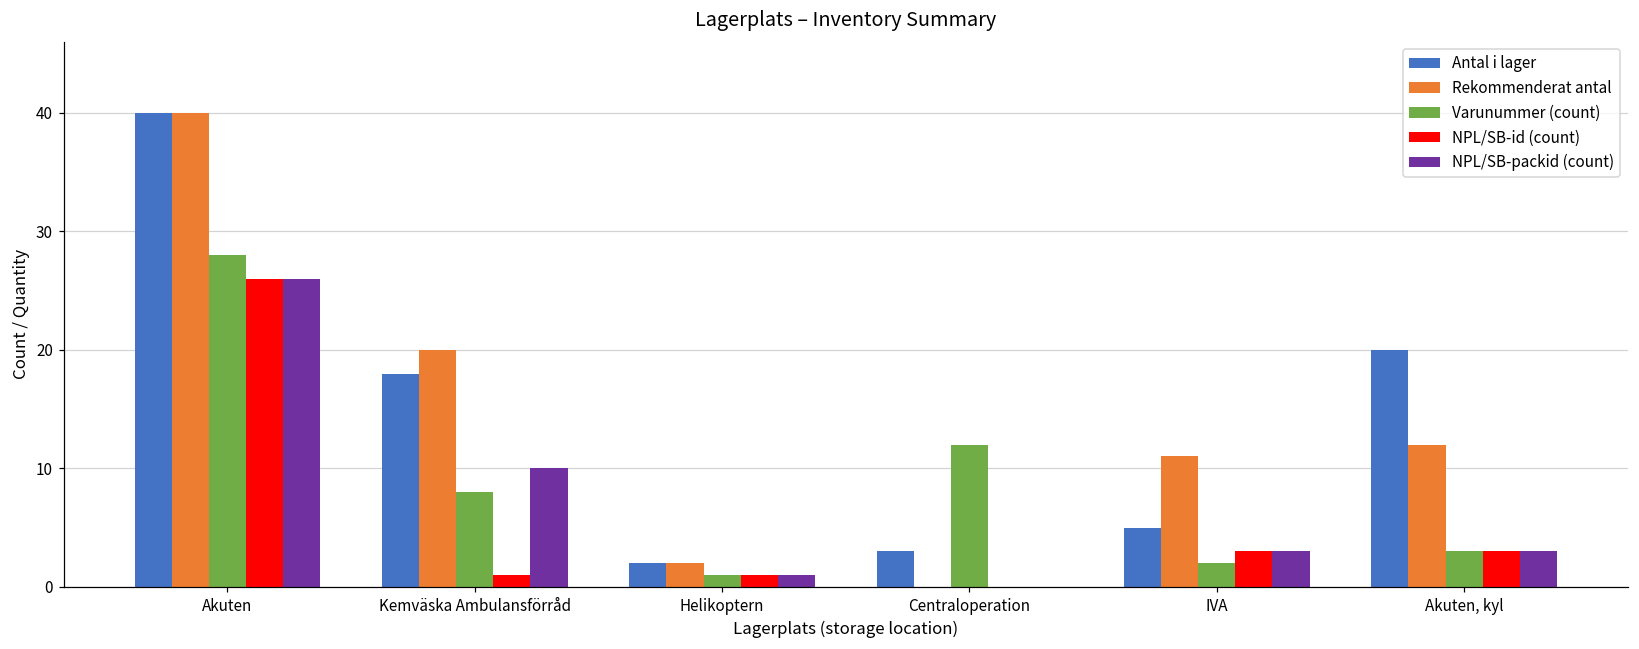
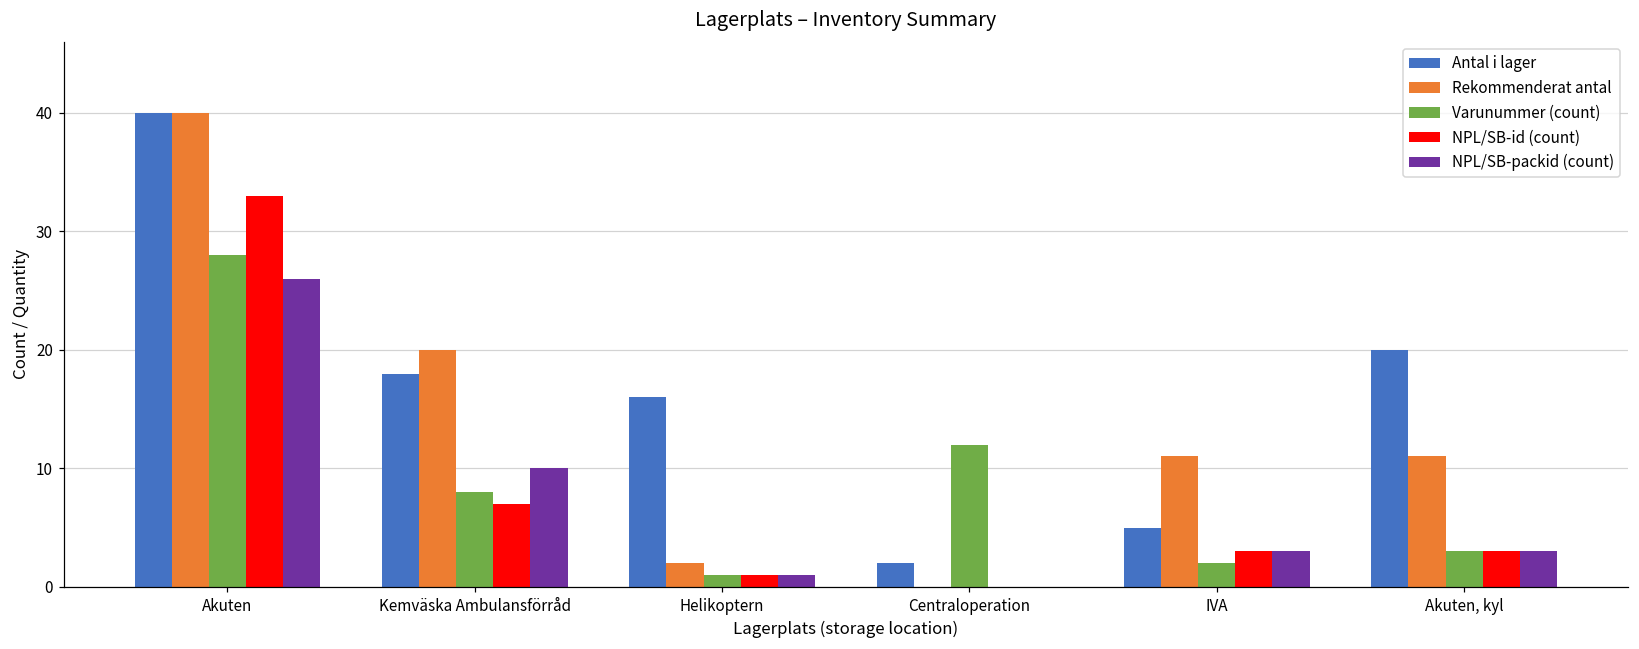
  {
    "Antal i lager": {
      "Akuten": 40,
      "Kemväska Ambulansförråd": 18,
-     "Helikoptern": 2,
-     "Centraloperation": 3,
+     "Helikoptern": 16,
+     "Centraloperation": 2,
      "IVA": 5,
      "Akuten, kyl": 20
    },
    "Rekommenderat antal": {
      "Akuten": 40,
      "Kemväska Ambulansförråd": 20,
      "Helikoptern": 2,
      "Centraloperation": 0,
      "IVA": 11,
-     "Akuten, kyl": 12
+     "Akuten, kyl": 11
    },
    "Varunummer (count)": {
      "Akuten": 28,
      "Kemväska Ambulansförråd": 8,
      "Helikoptern": 1,
      "Centraloperation": 12,
      "IVA": 2,
      "Akuten, kyl": 3
    },
    "NPL/SB-id (count)": {
-     "Akuten": 26,
-     "Kemväska Ambulansförråd": 1,
+     "Akuten": 33,
+     "Kemväska Ambulansförråd": 7,
      "Helikoptern": 1,
      "Centraloperation": 0,
      "IVA": 3,
      "Akuten, kyl": 3
    },
    "NPL/SB-packid (count)": {
      "Akuten": 26,
      "Kemväska Ambulansförråd": 10,
      "Helikoptern": 1,
      "Centraloperation": 0,
      "IVA": 3,
      "Akuten, kyl": 3
    }
  }
